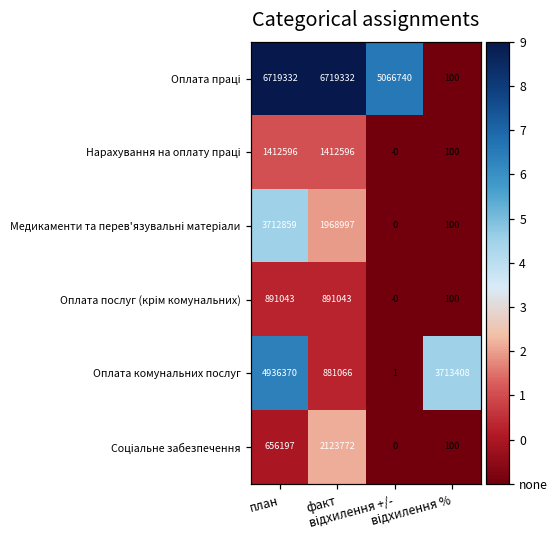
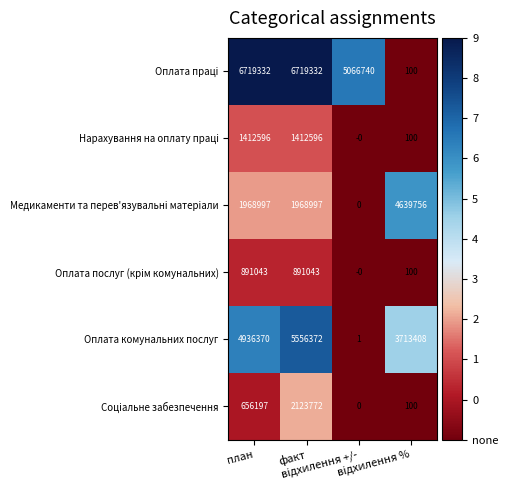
  {
    "Оплата праці": {
      "план": 6719332,
      "факт": 6719332,
      "відхилення +/-": 5066740,
      "відхилення %": 100
    },
    "Нарахування на оплату праці": {
      "план": 1412596,
      "факт": 1412596,
      "відхилення +/-": -0,
      "відхилення %": 100
    },
    "Медикаменти та перев'язувальні матеріали": {
-     "план": 3712859,
+     "план": 1968997,
      "факт": 1968997,
      "відхилення +/-": 0,
-     "відхилення %": 100
+     "відхилення %": 4639756
    },
    "Оплата послуг (крім комунальних)": {
      "план": 891043,
      "факт": 891043,
      "відхилення +/-": -0,
      "відхилення %": 100
    },
    "Оплата комунальних послуг": {
      "план": 4936370,
-     "факт": 881066,
+     "факт": 5556372,
      "відхилення +/-": 1,
      "відхилення %": 3713408
    },
    "Соціальне забезпечення": {
      "план": 656197,
      "факт": 2123772,
      "відхилення +/-": 0,
      "відхилення %": 100
    }
  }
